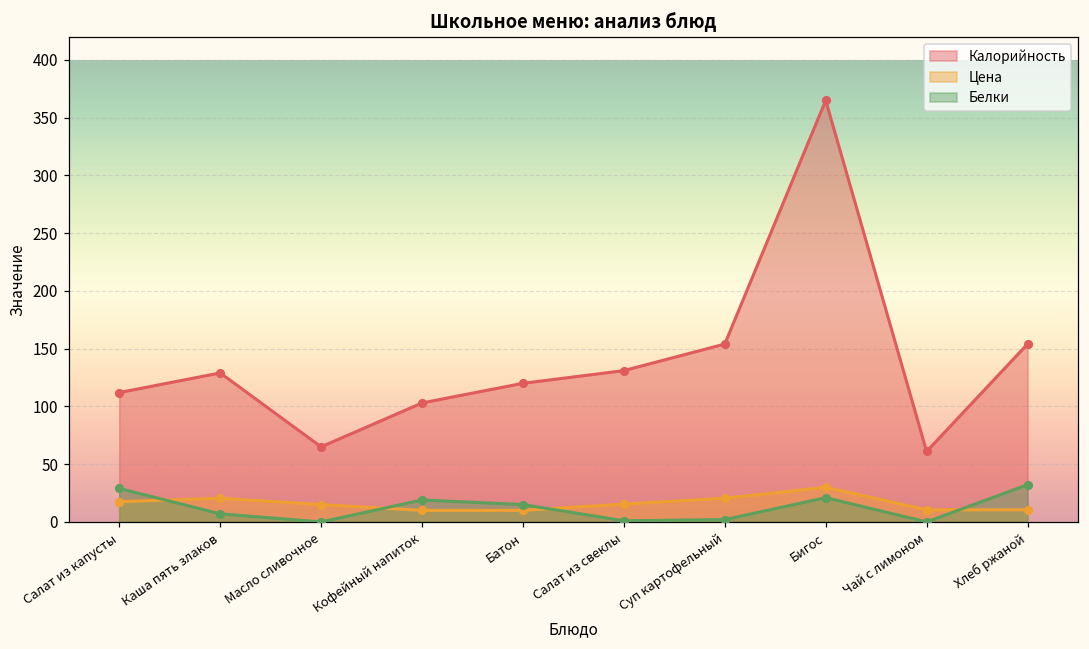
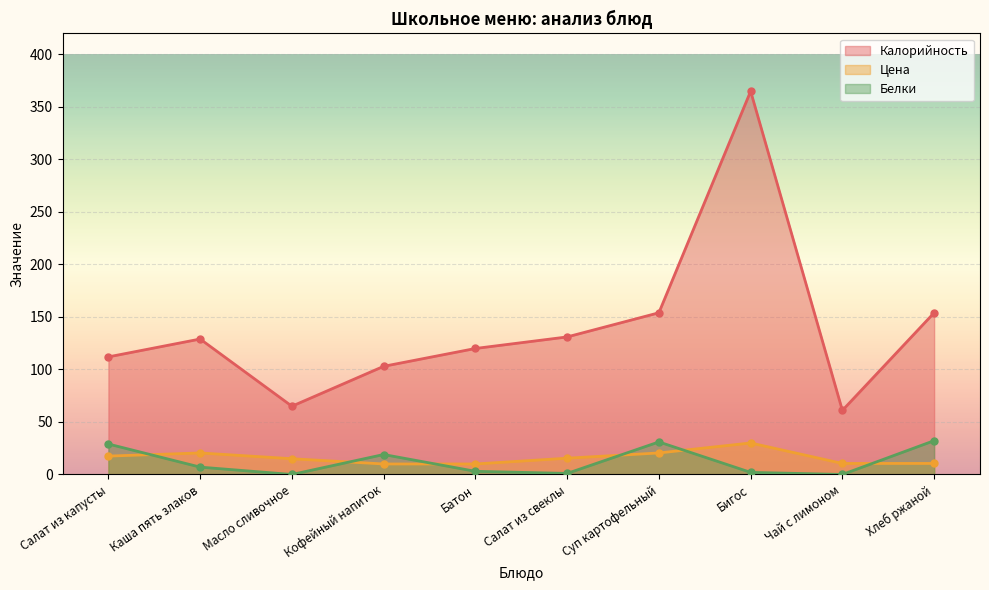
  {
    "Белки": {
      "Салат из капусты": 29,
      "Каша пять злаков": 7,
      "Масло сливочное": 0,
      "Кофейный напиток": 19,
-     "Батон": 15,
+     "Батон": 3,
      "Салат из свеклы": 1,
-     "Суп картофельный": 2,
-     "Бигос": 21,
+     "Суп картофельный": 31,
+     "Бигос": 2,
      "Чай с лимоном": 0,
      "Хлеб ржаной": 32
    }
  }
